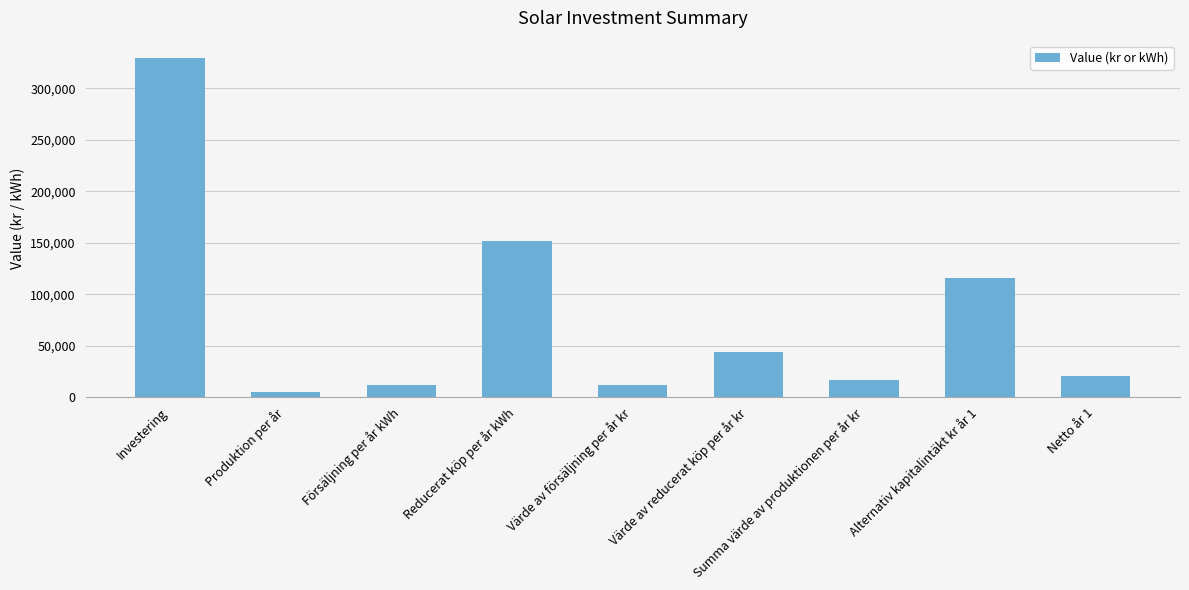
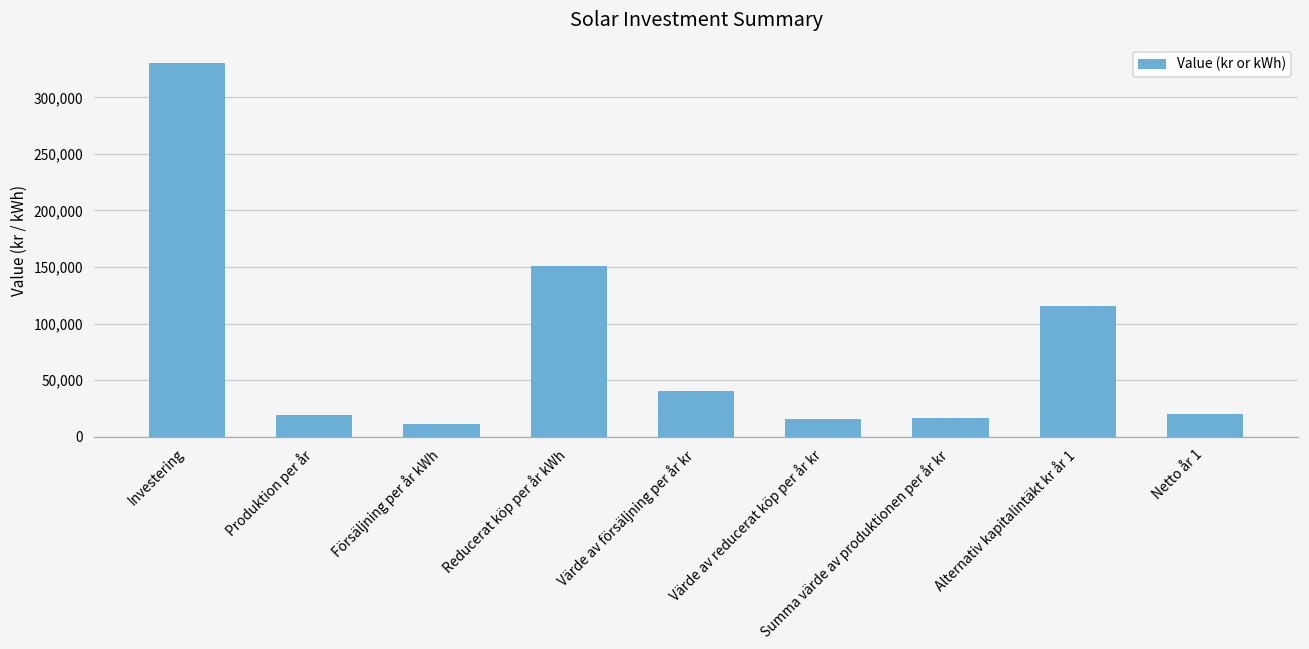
  {
    "Investering": "330,000",
-   "Produktion per år": "5,000",
+   "Produktion per år": "19,000",
    "Försäljning per år kWh": "11,000",
    "Reducerat köp per år kWh": "151,000",
-   "Värde av försäljning per år kr": "11,000",
-   "Värde av reducerat köp per år kr": "44,000",
+   "Värde av försäljning per år kr": "41,000",
+   "Värde av reducerat köp per år kr": "15,000",
    "Summa värde av produktionen per år kr": "17,000",
    "Alternativ kapitalintäkt kr år 1": "116,000",
    "Netto år 1": "20,000"
  }
